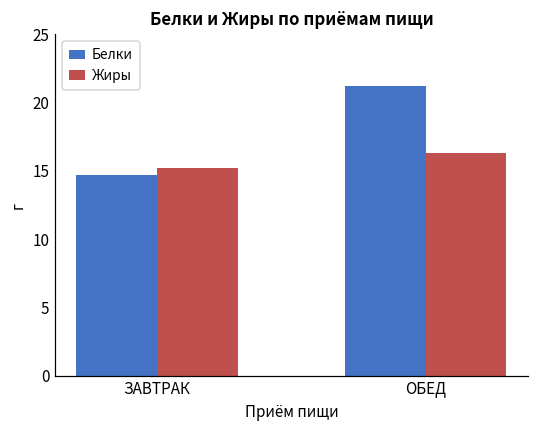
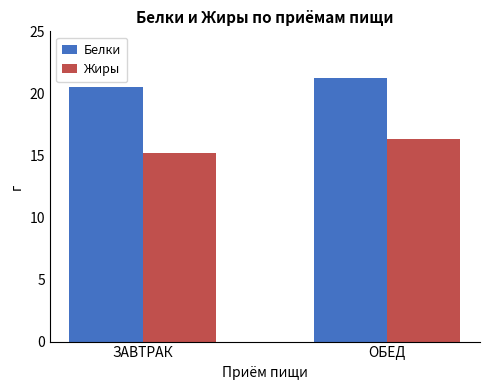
  {
    "Белки": {
-     "ЗАВТРАК": 14.7,
+     "ЗАВТРАК": 20.5,
      "ОБЕД": 21.2
    },
    "Жиры": {
      "ЗАВТРАК": 15.2,
      "ОБЕД": 16.3
    }
  }
